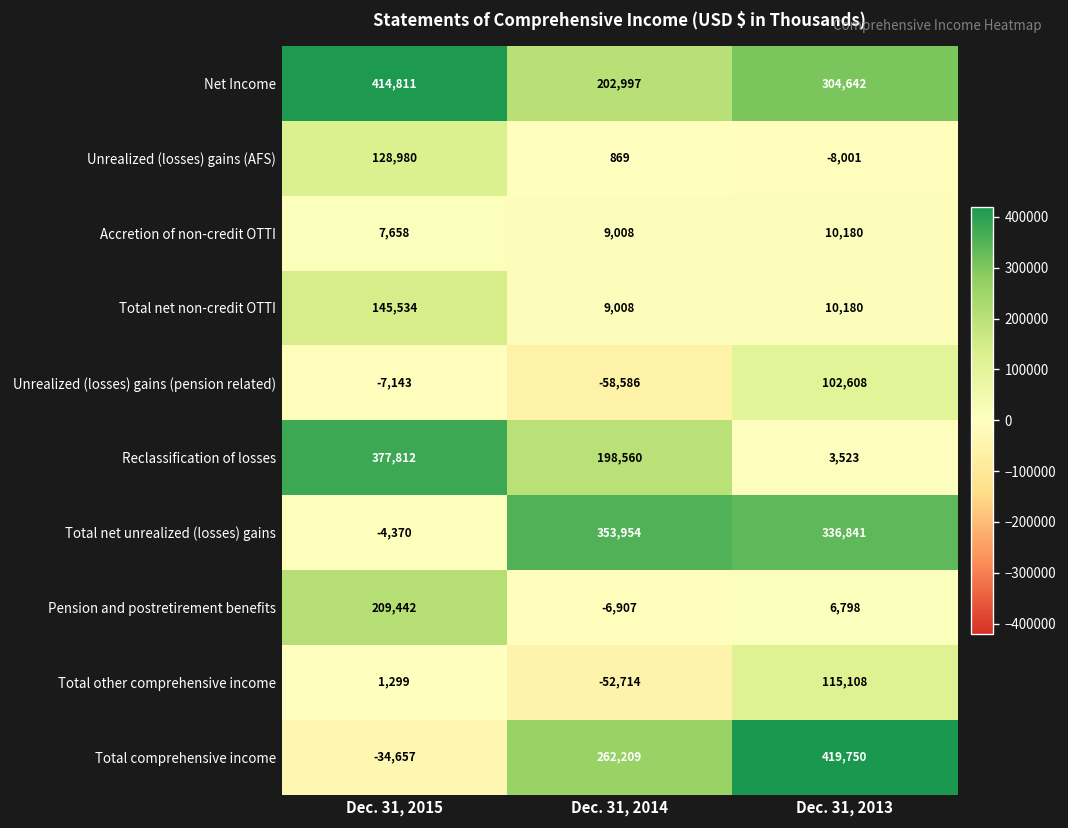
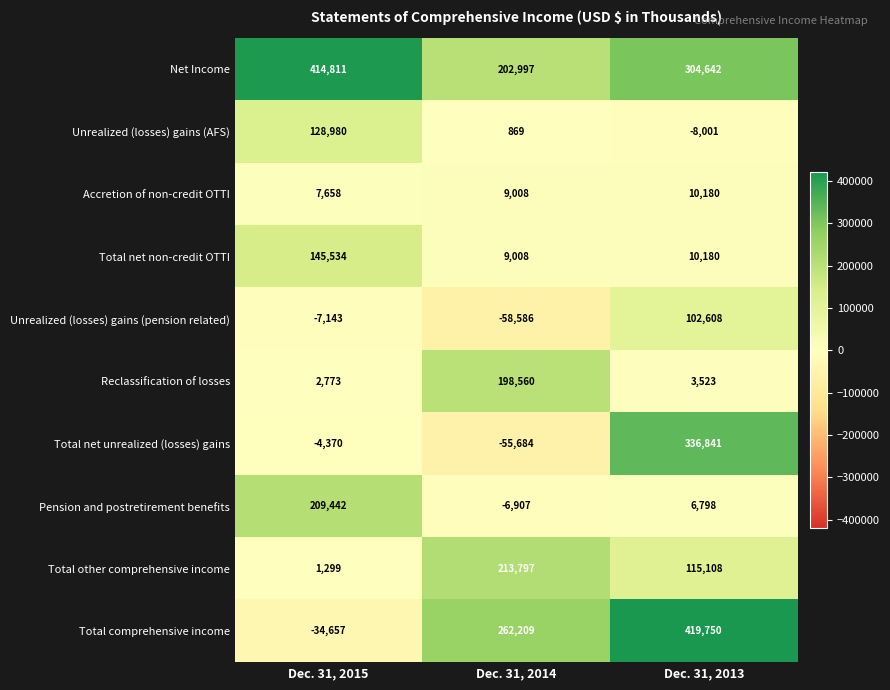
  {
    "Net Income": {
      "Dec. 31, 2015": "414,811",
      "Dec. 31, 2014": "202,997",
      "Dec. 31, 2013": "304,642"
    },
    "Unrealized (losses) gains (AFS)": {
      "Dec. 31, 2015": "128,980",
      "Dec. 31, 2014": "869",
      "Dec. 31, 2013": "-8,001"
    },
    "Accretion of non-credit OTTI": {
      "Dec. 31, 2015": "7,658",
      "Dec. 31, 2014": "9,008",
      "Dec. 31, 2013": "10,180"
    },
    "Total net non-credit OTTI": {
      "Dec. 31, 2015": "145,534",
      "Dec. 31, 2014": "9,008",
      "Dec. 31, 2013": "10,180"
    },
    "Unrealized (losses) gains (pension related)": {
      "Dec. 31, 2015": "-7,143",
      "Dec. 31, 2014": "-58,586",
      "Dec. 31, 2013": "102,608"
    },
    "Reclassification of losses": {
-     "Dec. 31, 2015": "377,812",
+     "Dec. 31, 2015": "2,773",
      "Dec. 31, 2014": "198,560",
      "Dec. 31, 2013": "3,523"
    },
    "Total net unrealized (losses) gains": {
      "Dec. 31, 2015": "-4,370",
-     "Dec. 31, 2014": "353,954",
+     "Dec. 31, 2014": "-55,684",
      "Dec. 31, 2013": "336,841"
    },
    "Pension and postretirement benefits": {
      "Dec. 31, 2015": "209,442",
      "Dec. 31, 2014": "-6,907",
      "Dec. 31, 2013": "6,798"
    },
    "Total other comprehensive income": {
      "Dec. 31, 2015": "1,299",
-     "Dec. 31, 2014": "-52,714",
+     "Dec. 31, 2014": "213,797",
      "Dec. 31, 2013": "115,108"
    },
    "Total comprehensive income": {
      "Dec. 31, 2015": "-34,657",
      "Dec. 31, 2014": "262,209",
      "Dec. 31, 2013": "419,750"
    }
  }
